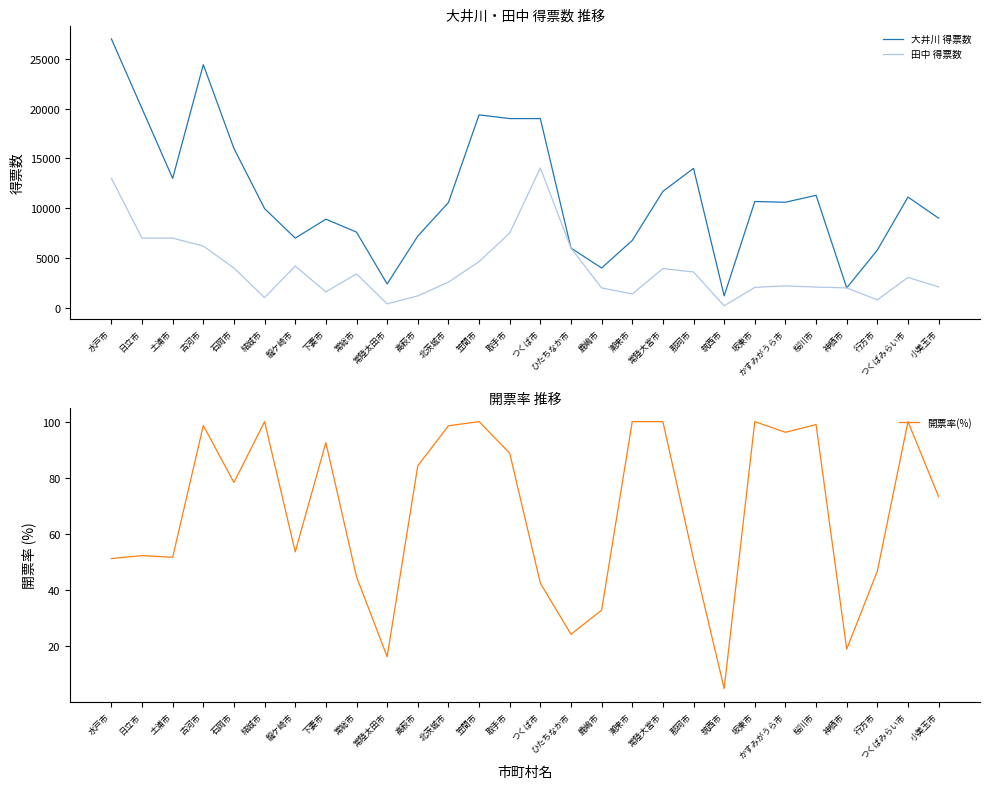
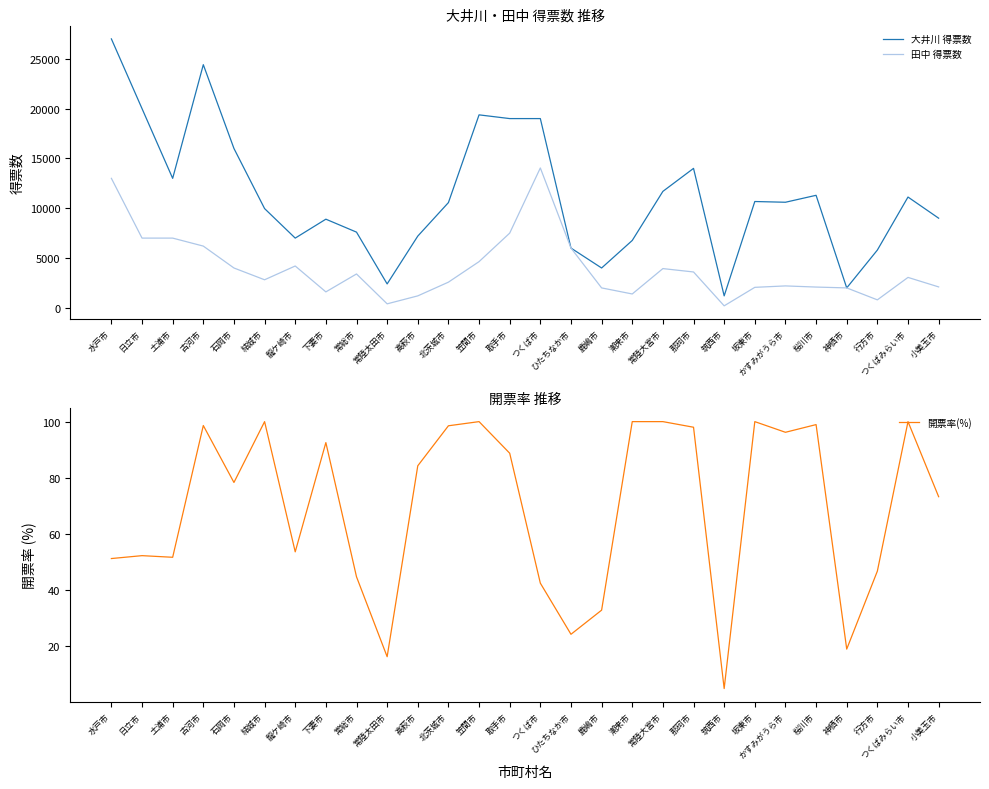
  {
    "大井川・田中 得票数 推移": {
      "大井川 得票数": {
        "水戸市": 27000,
        "日立市": 20000,
        "土浦市": 13000,
        "古河市": 24000,
        "石岡市": 16000,
        "結城市": 10000,
        "龍ケ崎市": 7000,
        "下妻市": 9000,
        "常総市": 8000,
        "常陸太田市": 2000,
        "高萩市": 7000,
        "北茨城市": 11000,
        "笠間市": 19000,
        "取手市": 19000,
        "つくば市": 19000,
        "鹿嶋市": 4000,
        "潮来市": 7000,
        "常陸大宮市": 12000,
        "那珂市": 14000,
        "筑西市": 1000,
        "坂東市": 11000,
        "かすみがうら市": 11000,
        "桜川市": 11000,
        "行方市": 6000,
        "つくばみらい市": 11000,
        "小美玉市": 9000
      },
      "田中 得票数": {
        "水戸市": 13000,
        "日立市": 7000,
        "土浦市": 7000,
        "古河市": 6000,
        "石岡市": 4000,
-       "結城市": 1000,
+       "結城市": 3000,
        "龍ケ崎市": 4000,
        "下妻市": 2000,
        "常総市": 3000,
        "常陸太田市": 0,
        "高萩市": 1000,
        "北茨城市": 3000,
        "笠間市": 5000,
        "取手市": 8000,
        "つくば市": 14000,
        "鹿嶋市": 2000,
        "潮来市": 1000,
        "常陸大宮市": 4000,
        "那珂市": 4000,
        "筑西市": 0,
        "坂東市": 2000,
        "かすみがうら市": 2000,
        "桜川市": 2000,
        "行方市": 1000,
        "つくばみらい市": 3000,
        "小美玉市": 2000
      }
    },
    "開票率 推移": {
      "水戸市": 51,
      "日立市": 52,
      "土浦市": 52,
      "古河市": 99,
      "石岡市": 78,
      "結城市": 100,
      "龍ケ崎市": 54,
      "下妻市": 93,
      "常総市": 45,
      "常陸太田市": 16,
      "高萩市": 84,
      "北茨城市": 99,
      "笠間市": 100,
      "取手市": 89,
      "つくば市": 42,
      "ひたちなか市": 24,
      "鹿嶋市": 33,
      "潮来市": 100,
      "常陸大宮市": 100,
-     "那珂市": 51,
+     "那珂市": 98,
      "筑西市": 5,
      "坂東市": 100,
      "かすみがうら市": 96,
      "桜川市": 99,
      "神栖市": 19,
      "行方市": 47,
      "つくばみらい市": 100,
      "小美玉市": 73
    }
  }
